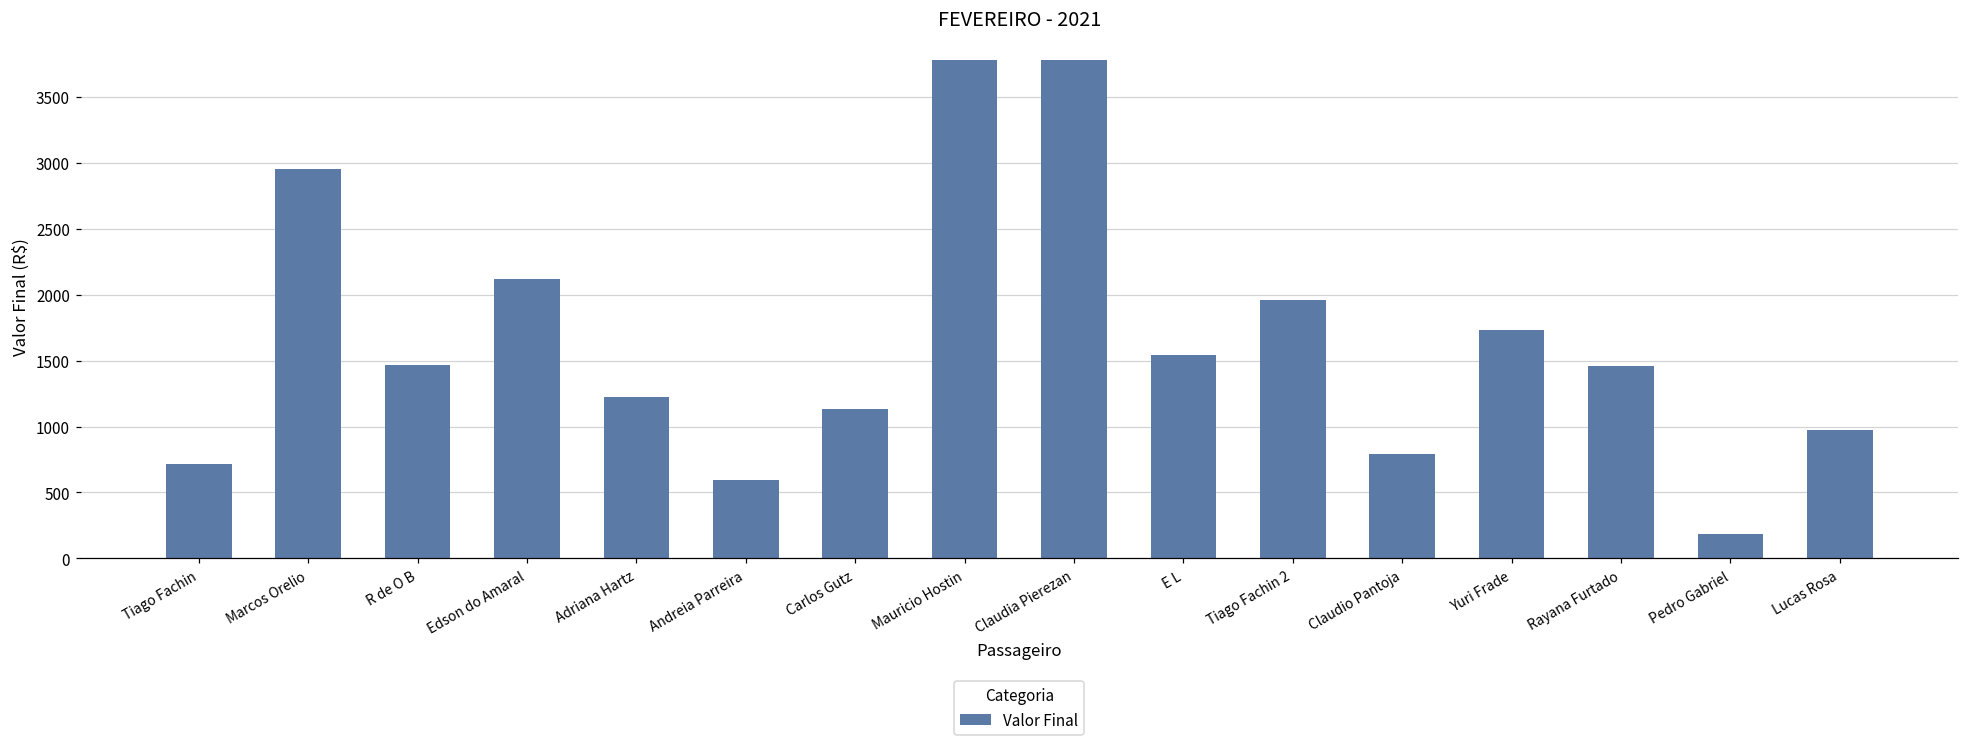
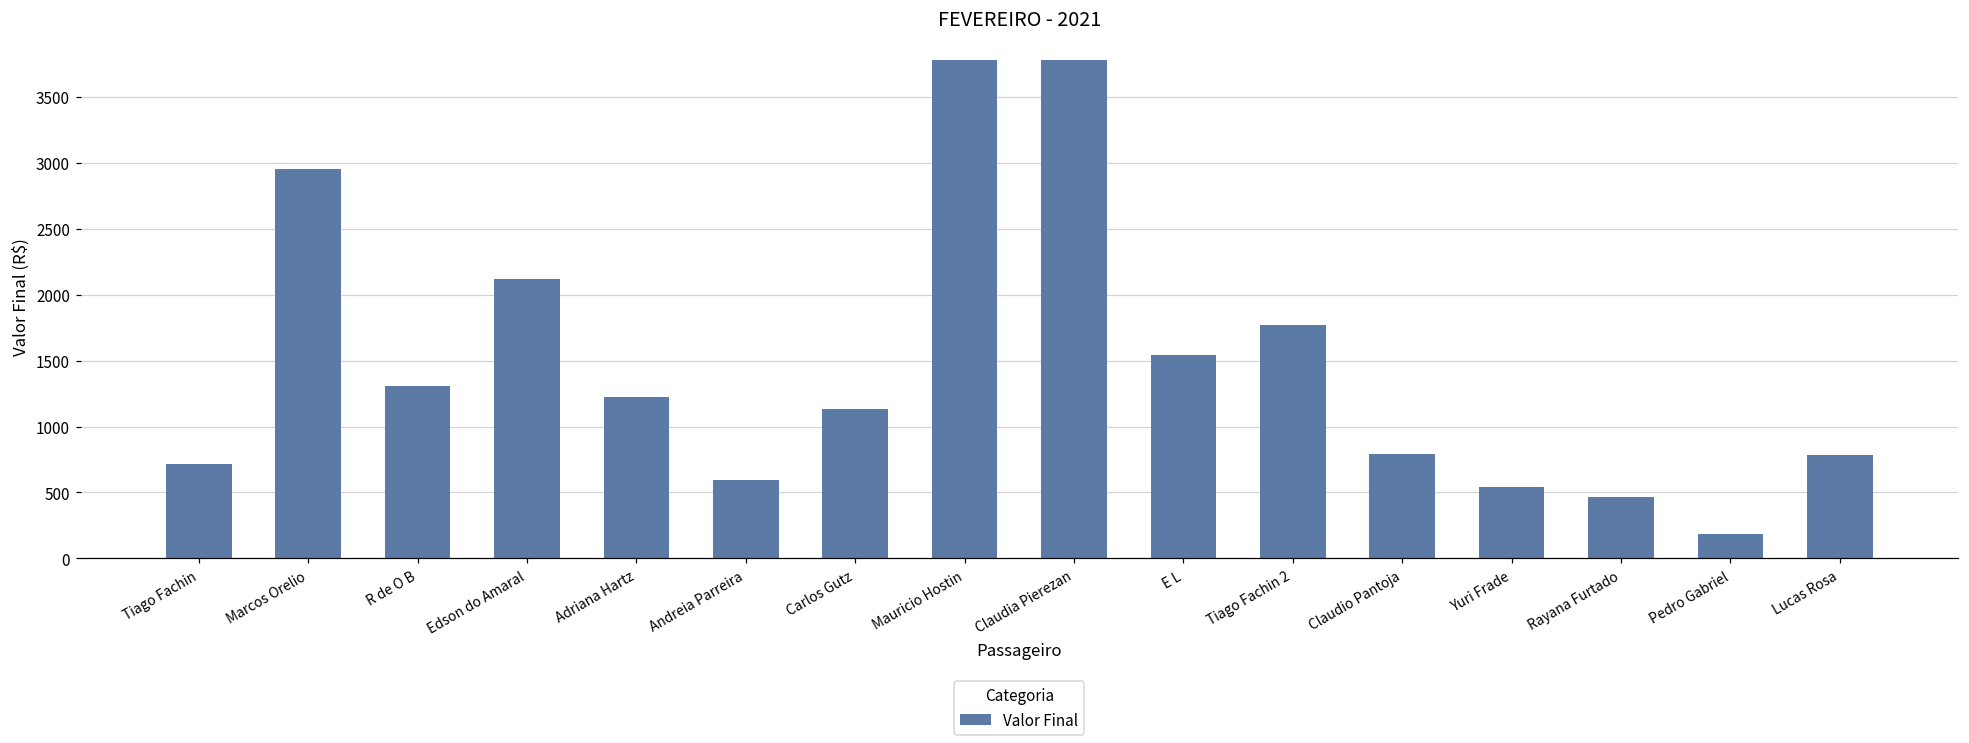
  {
    "Tiago Fachin": 710,
    "Marcos Orelio": 2950,
-   "R de O B": 1470,
+   "R de O B": 1310,
    "Edson do Amaral": 2120,
    "Adriana Hartz": 1220,
    "Andreia Parreira": 590,
    "Carlos Gutz": 1130,
    "Mauricio Hostin": 3780,
    "Claudia Pierezan": 3780,
    "E L": 1540,
-   "Tiago Fachin 2": 1960,
+   "Tiago Fachin 2": 1770,
    "Claudio Pantoja": 790,
-   "Yuri Frade": 1730,
-   "Rayana Furtado": 1460,
+   "Yuri Frade": 540,
+   "Rayana Furtado": 470,
    "Pedro Gabriel": 180,
-   "Lucas Rosa": 980
+   "Lucas Rosa": 780
  }
